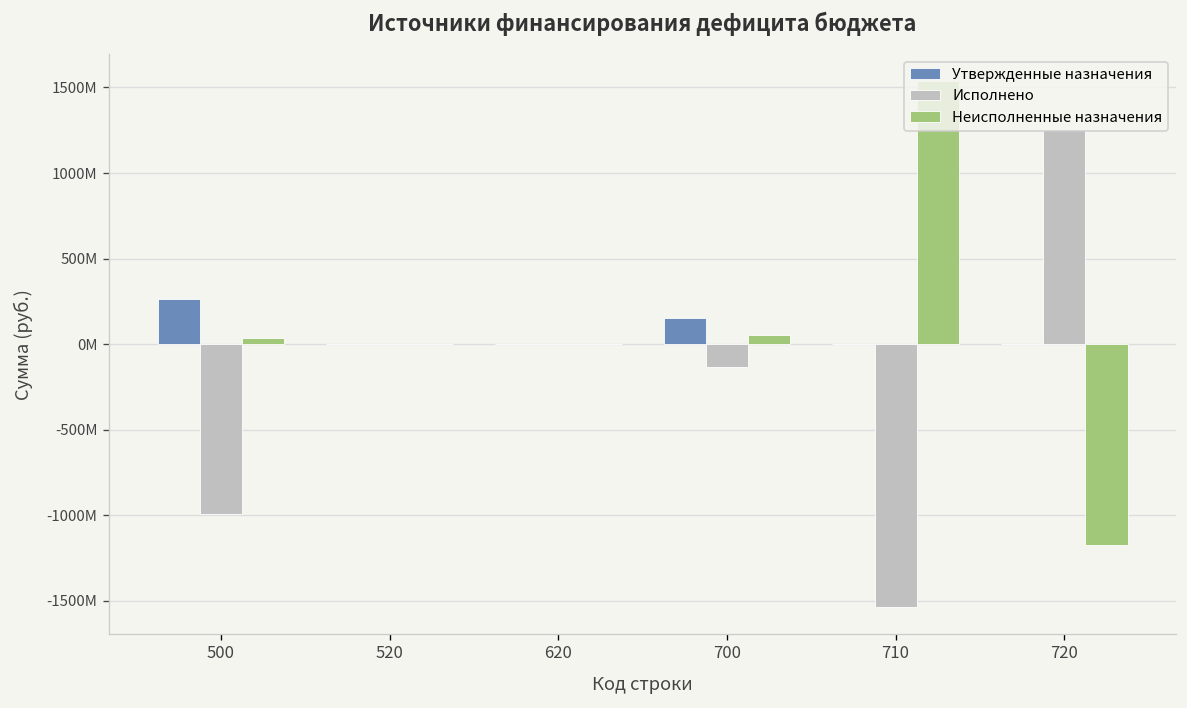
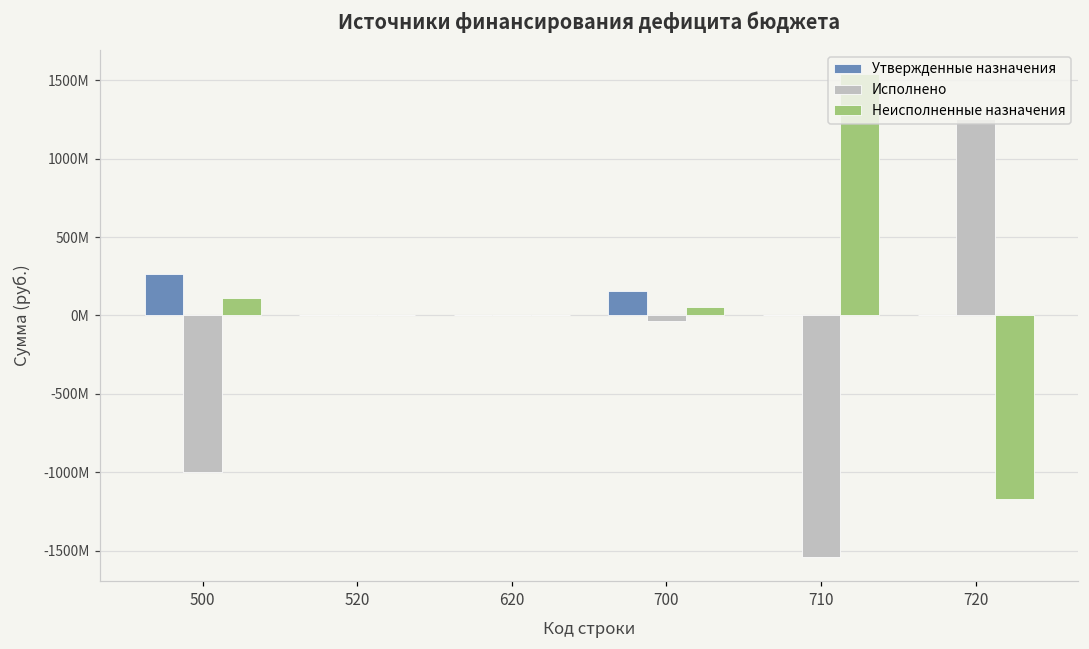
  {
    "Утвержденные назначения": {
      "500": 260000000,
      "520": 0,
      "620": 0,
      "700": 150000000,
      "710": 0,
      "720": 0
    },
    "Исполнено": {
      "500": -1000000000,
      "520": 0,
      "620": 0,
-     "700": -130000000,
+     "700": -40000000,
      "710": -1540000000
    },
    "Неисполненные назначения": {
-     "500": 40000000,
+     "500": 110000000,
      "520": 0,
      "620": 0,
      "700": 50000000,
      "720": -1170000000
    }
  }
